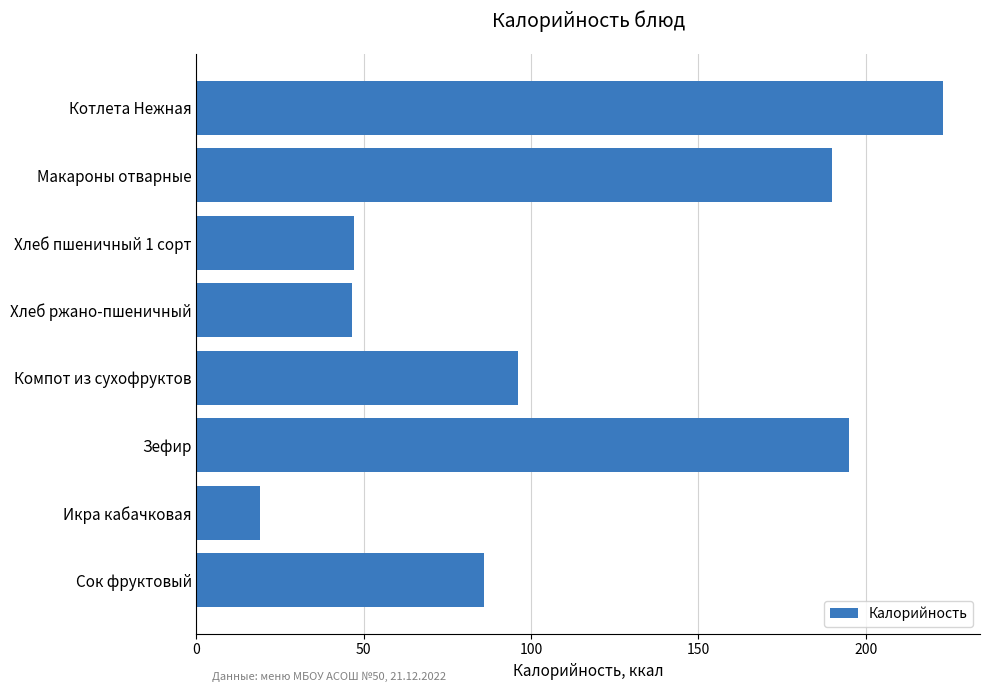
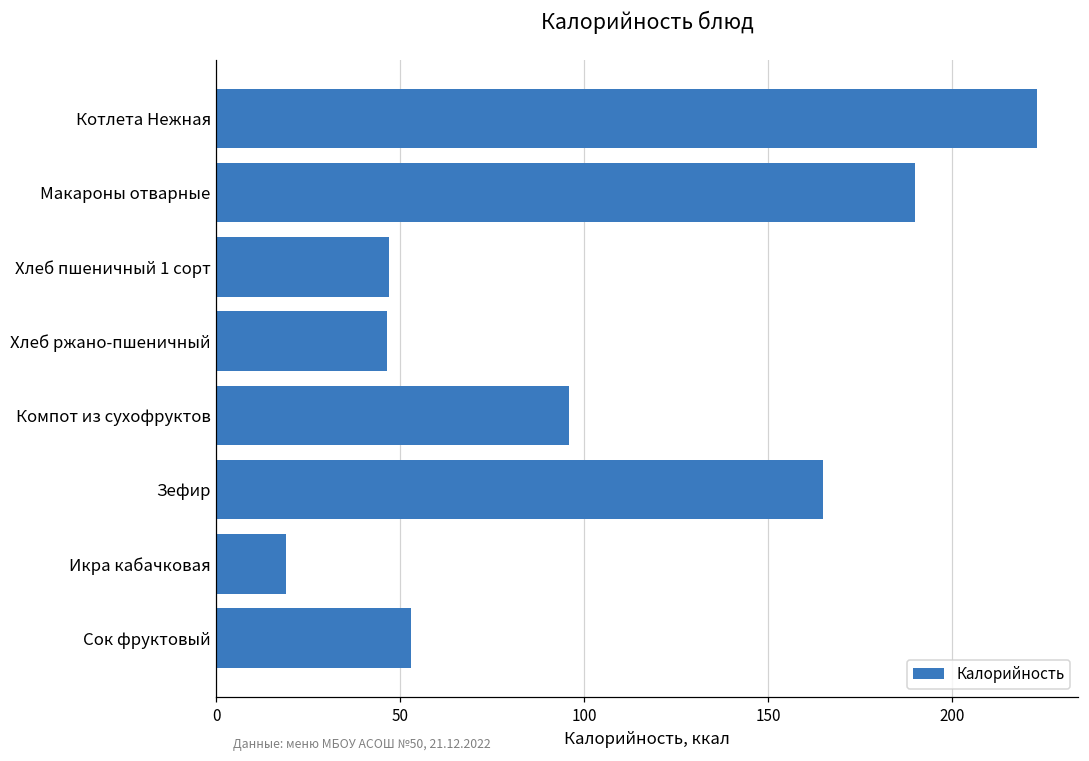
  {
    "Котлета Нежная": 223,
    "Макароны отварные": 190,
    "Хлеб пшеничный 1 сорт": 47,
    "Хлеб ржано-пшеничный": 46,
    "Компот из сухофруктов": 96,
-   "Зефир": 195,
+   "Зефир": 165,
    "Икра кабачковая": 19,
-   "Сок фруктовый": 86
+   "Сок фруктовый": 53
  }
